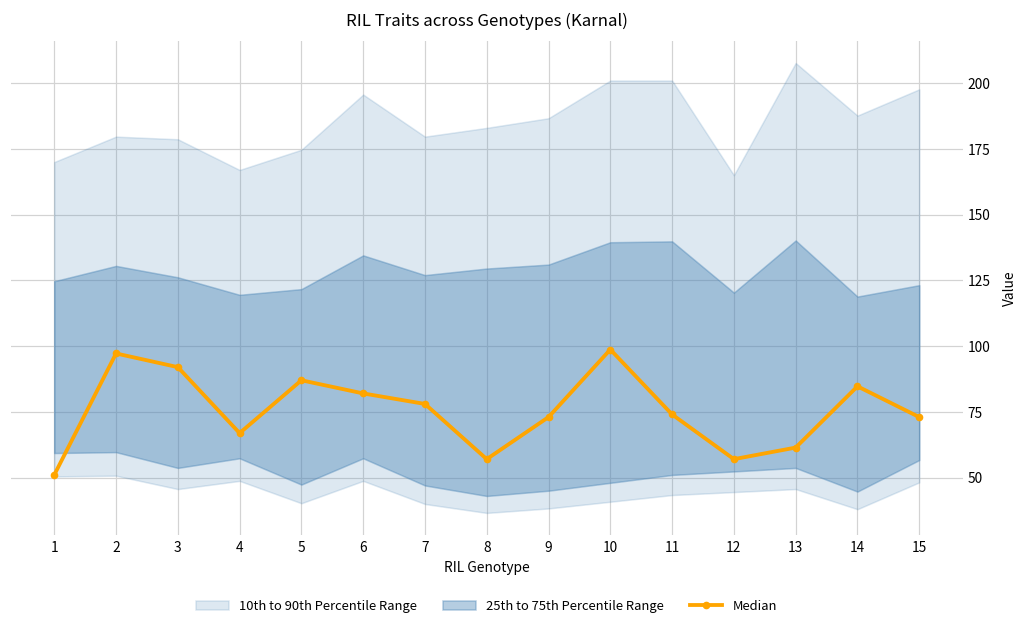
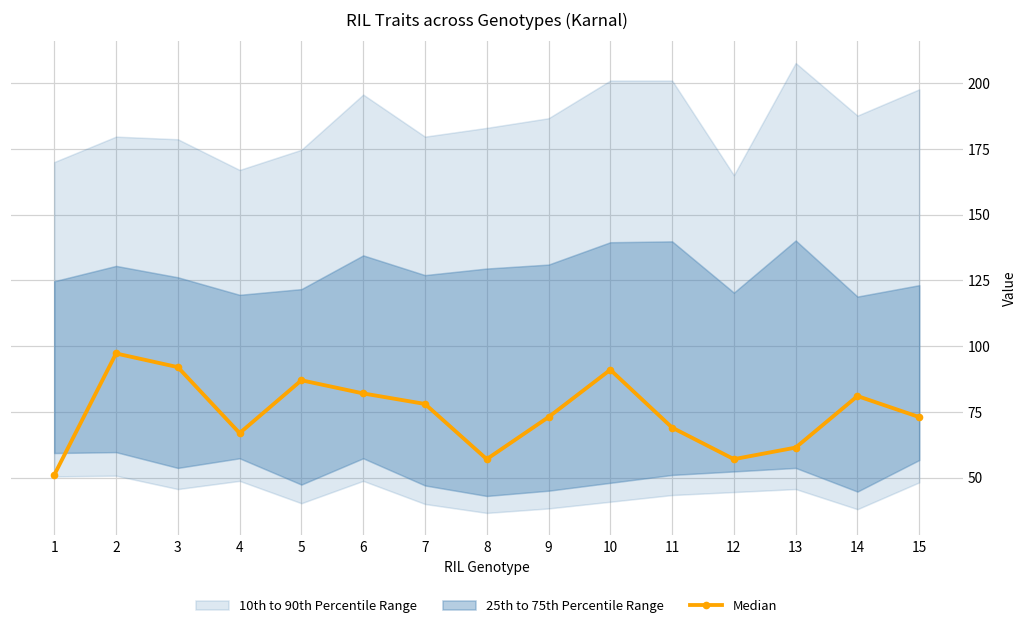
  {
    "Median": {
      "1": 51,
      "2": 97,
      "3": 92,
      "4": 67,
      "5": 87,
      "6": 82,
      "7": 78,
      "8": 57,
      "9": 73,
-     "10": 99,
-     "11": 74,
+     "10": 91,
+     "11": 69,
      "12": 57,
      "13": 61,
-     "14": 85,
+     "14": 81,
      "15": 73
    }
  }
